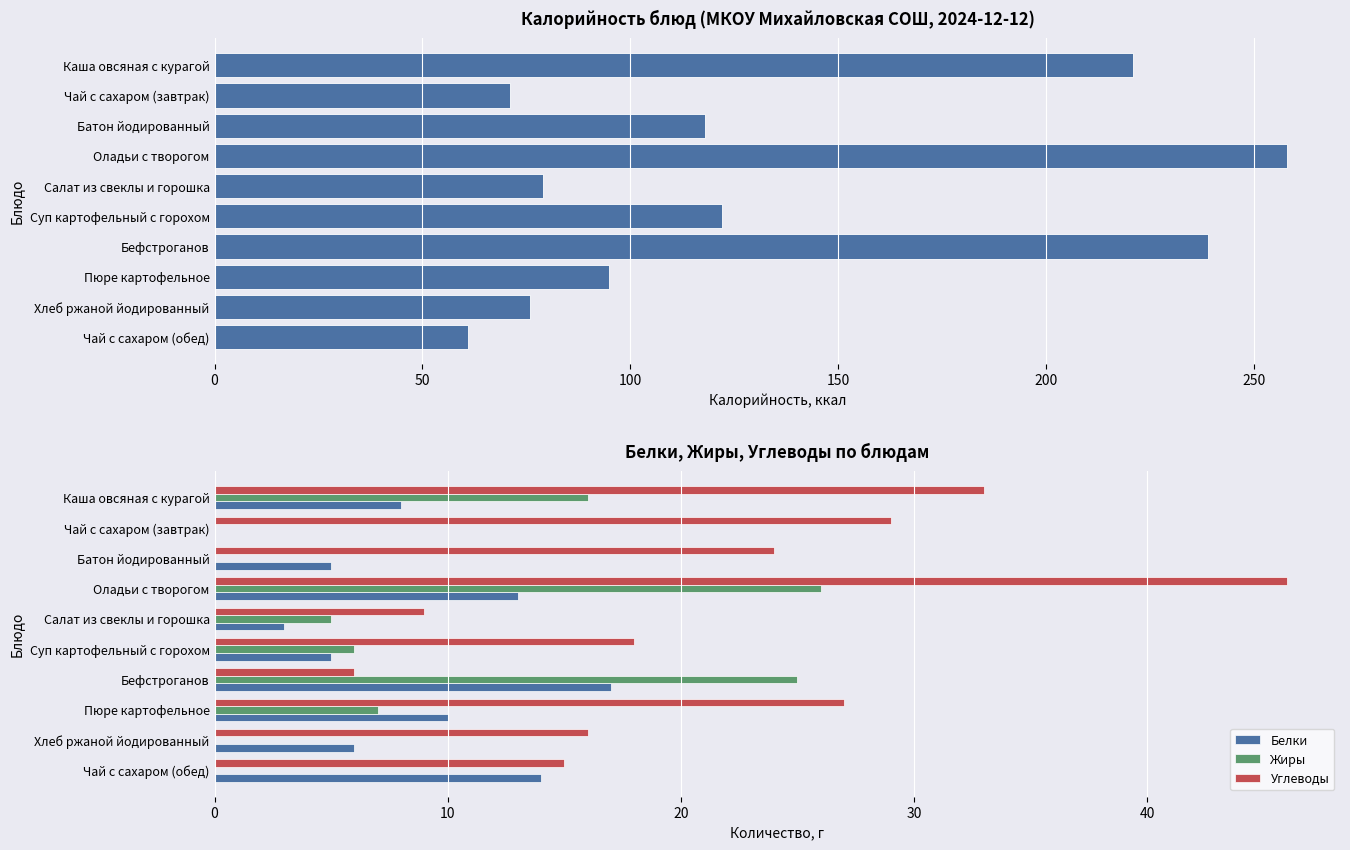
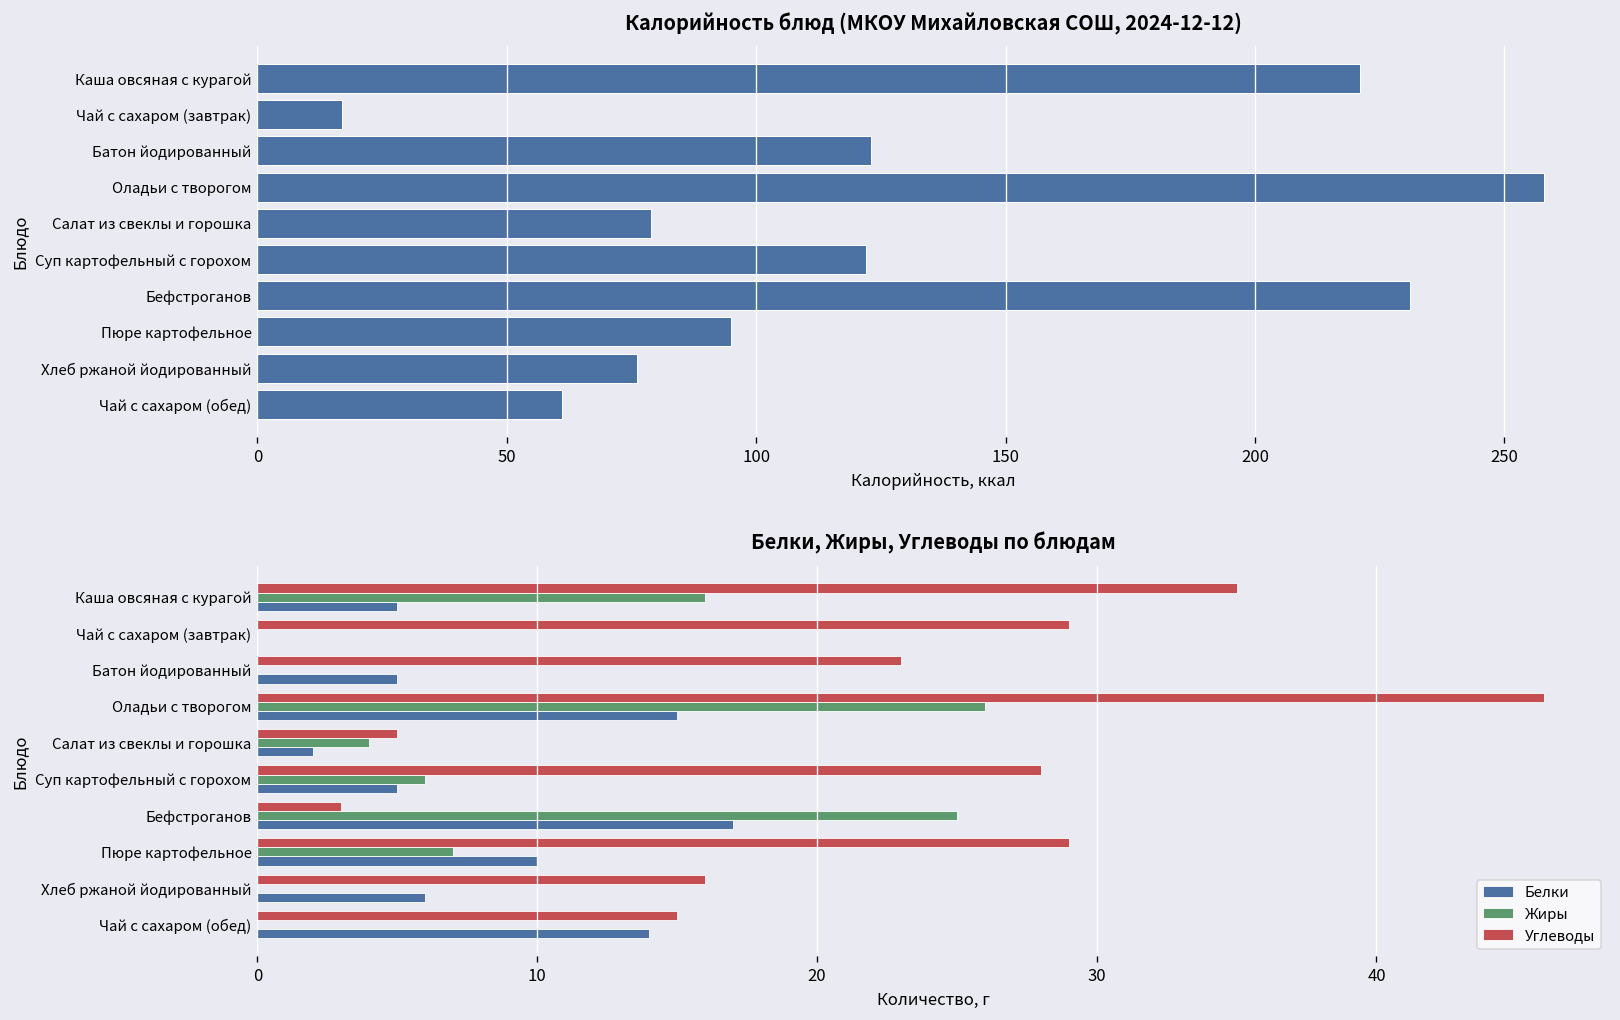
  {
    "Калорийность блюд (МКОУ Михайловская СОШ, 2024-12-12)": {
      "Каша овсяная с курагой": 221,
-     "Чай с сахаром (завтрак)": 71,
-     "Батон йодированный": 118,
+     "Чай с сахаром (завтрак)": 17,
+     "Батон йодированный": 123,
      "Оладьи с творогом": 258,
      "Салат из свеклы и горошка": 79,
      "Суп картофельный с горохом": 122,
-     "Бефстроганов": 239,
+     "Бефстроганов": 231,
      "Пюре картофельное": 95,
      "Хлеб ржаной йодированный": 76,
      "Чай с сахаром (обед)": 61
    },
    "Белки, Жиры, Углеводы по блюдам": {
      "Белки": {
-       "Каша овсяная с курагой": 8,
+       "Каша овсяная с курагой": 5,
        "Чай с сахаром (завтрак)": 0,
        "Батон йодированный": 5,
-       "Оладьи с творогом": 13,
-       "Салат из свеклы и горошка": 3,
+       "Оладьи с творогом": 15,
+       "Салат из свеклы и горошка": 2,
        "Суп картофельный с горохом": 5,
        "Бефстроганов": 17,
        "Пюре картофельное": 10,
        "Хлеб ржаной йодированный": 6,
        "Чай с сахаром (обед)": 14
      },
      "Жиры": {
        "Каша овсяная с курагой": 16,
        "Чай с сахаром (завтрак)": 0,
        "Батон йодированный": 0,
        "Оладьи с творогом": 26,
-       "Салат из свеклы и горошка": 5,
+       "Салат из свеклы и горошка": 4,
        "Суп картофельный с горохом": 6,
        "Бефстроганов": 25,
        "Пюре картофельное": 7,
        "Хлеб ржаной йодированный": 0,
        "Чай с сахаром (обед)": 0
      },
      "Углеводы": {
-       "Каша овсяная с курагой": 33,
+       "Каша овсяная с курагой": 35,
        "Чай с сахаром (завтрак)": 29,
-       "Батон йодированный": 24,
+       "Батон йодированный": 23,
        "Оладьи с творогом": 46,
-       "Салат из свеклы и горошка": 9,
-       "Суп картофельный с горохом": 18,
-       "Бефстроганов": 6,
-       "Пюре картофельное": 27,
+       "Салат из свеклы и горошка": 5,
+       "Суп картофельный с горохом": 28,
+       "Бефстроганов": 3,
+       "Пюре картофельное": 29,
        "Хлеб ржаной йодированный": 16,
        "Чай с сахаром (обед)": 15
      }
    }
  }
